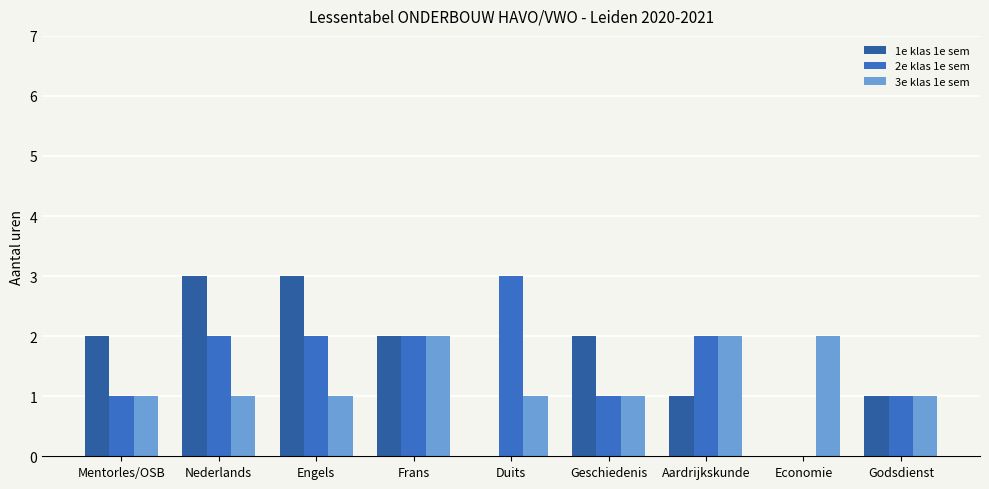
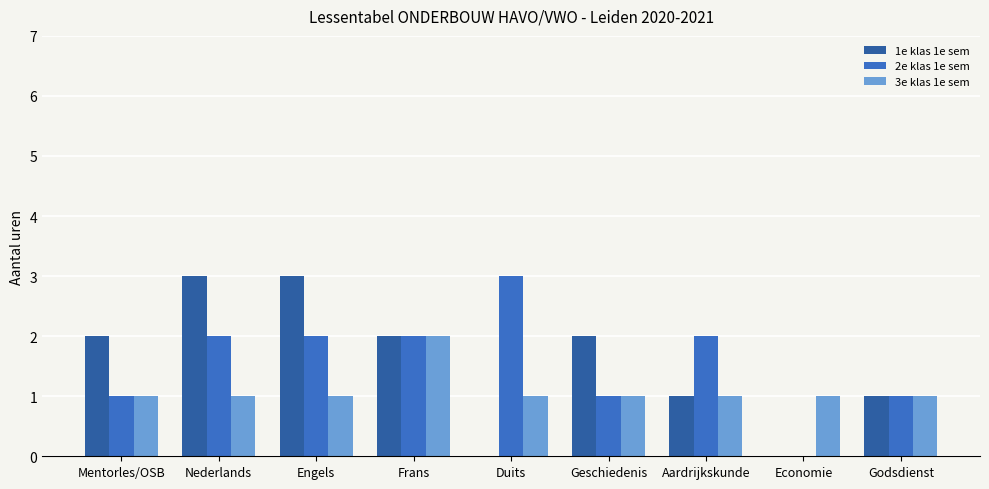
  {
    "3e klas 1e sem": {
      "Mentorles/OSB": 1,
      "Nederlands": 1,
      "Engels": 1,
      "Frans": 2,
      "Duits": 1,
      "Geschiedenis": 1,
-     "Aardrijkskunde": 2,
-     "Economie": 2,
+     "Aardrijkskunde": 1,
+     "Economie": 1,
      "Godsdienst": 1
    }
  }
